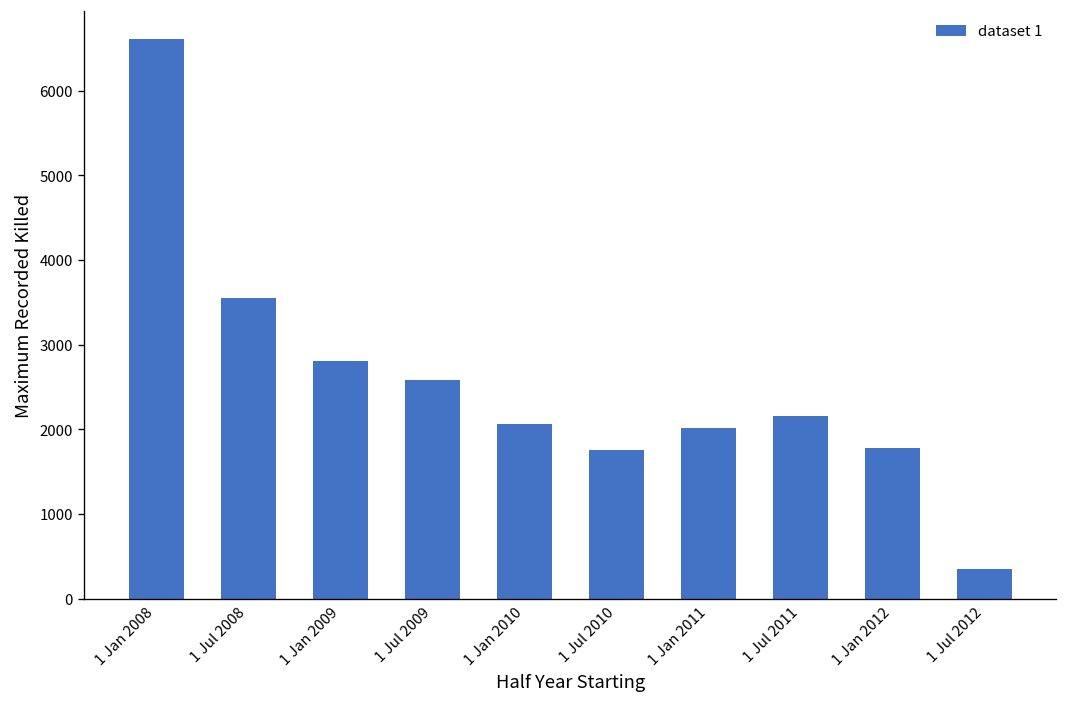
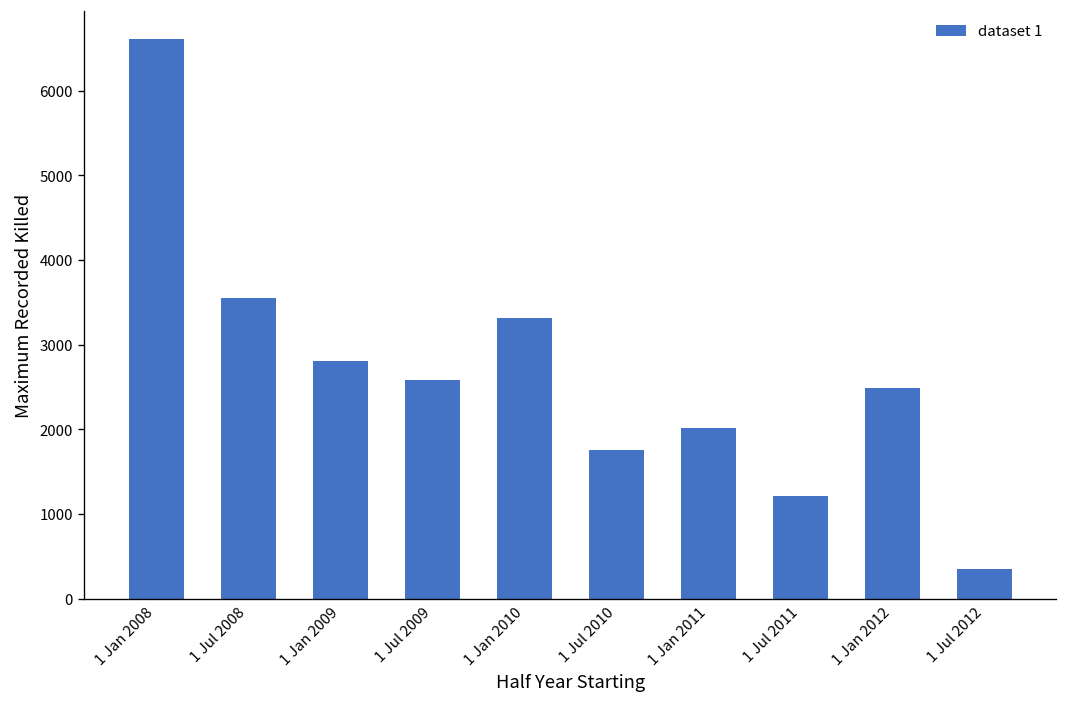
  {
    "1 Jan 2008": 6600,
    "1 Jul 2008": 3600,
    "1 Jan 2009": 2800,
    "1 Jul 2009": 2600,
-   "1 Jan 2010": 2100,
+   "1 Jan 2010": 3300,
    "1 Jul 2010": 1800,
    "1 Jan 2011": 2000,
-   "1 Jul 2011": 2200,
-   "1 Jan 2012": 1800,
+   "1 Jul 2011": 1200,
+   "1 Jan 2012": 2500,
    "1 Jul 2012": 300
  }
